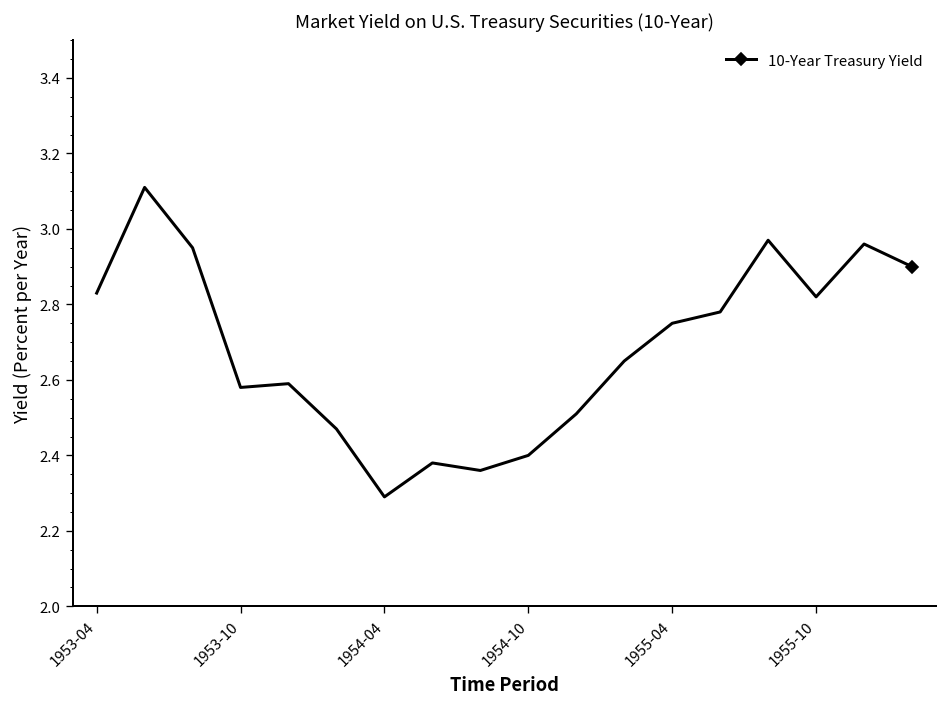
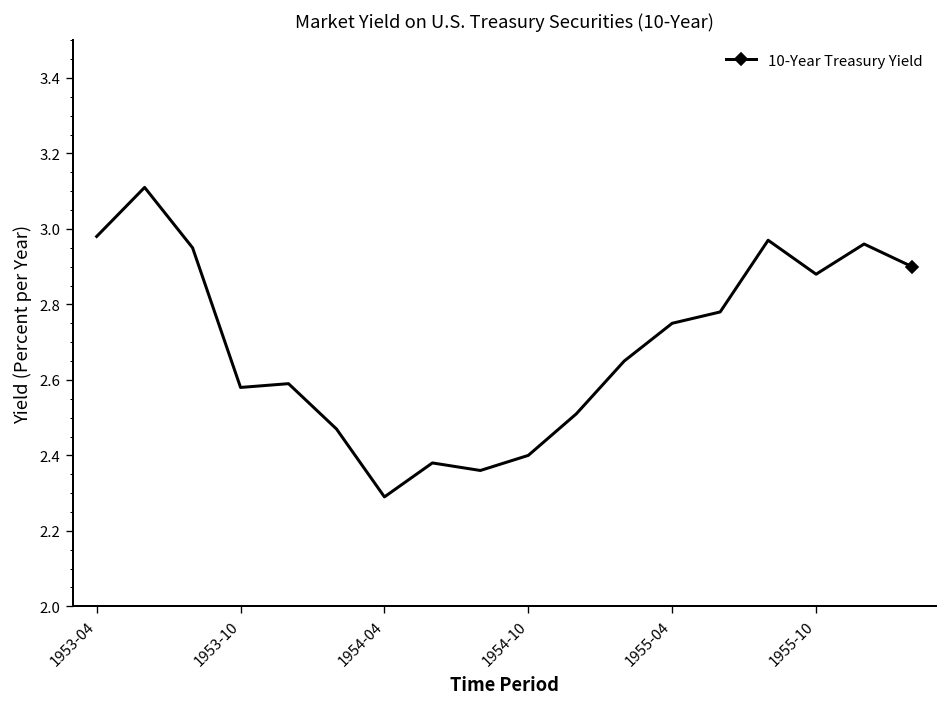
  {
-   "1953-04": 2.83,
+   "1953-04": 2.98,
    "1953-10": 2.58,
    "1954-04": 2.29,
    "1954-10": 2.40,
    "1955-04": 2.75,
-   "1955-10": 2.82
+   "1955-10": 2.88
  }
